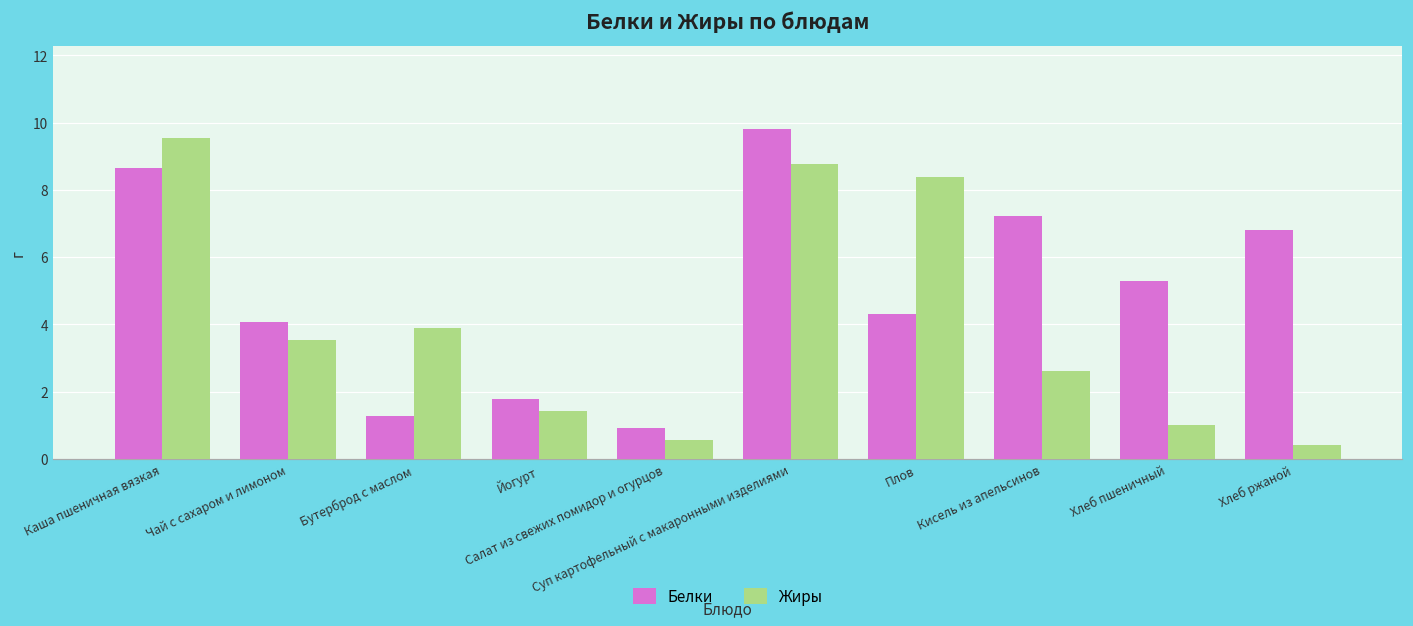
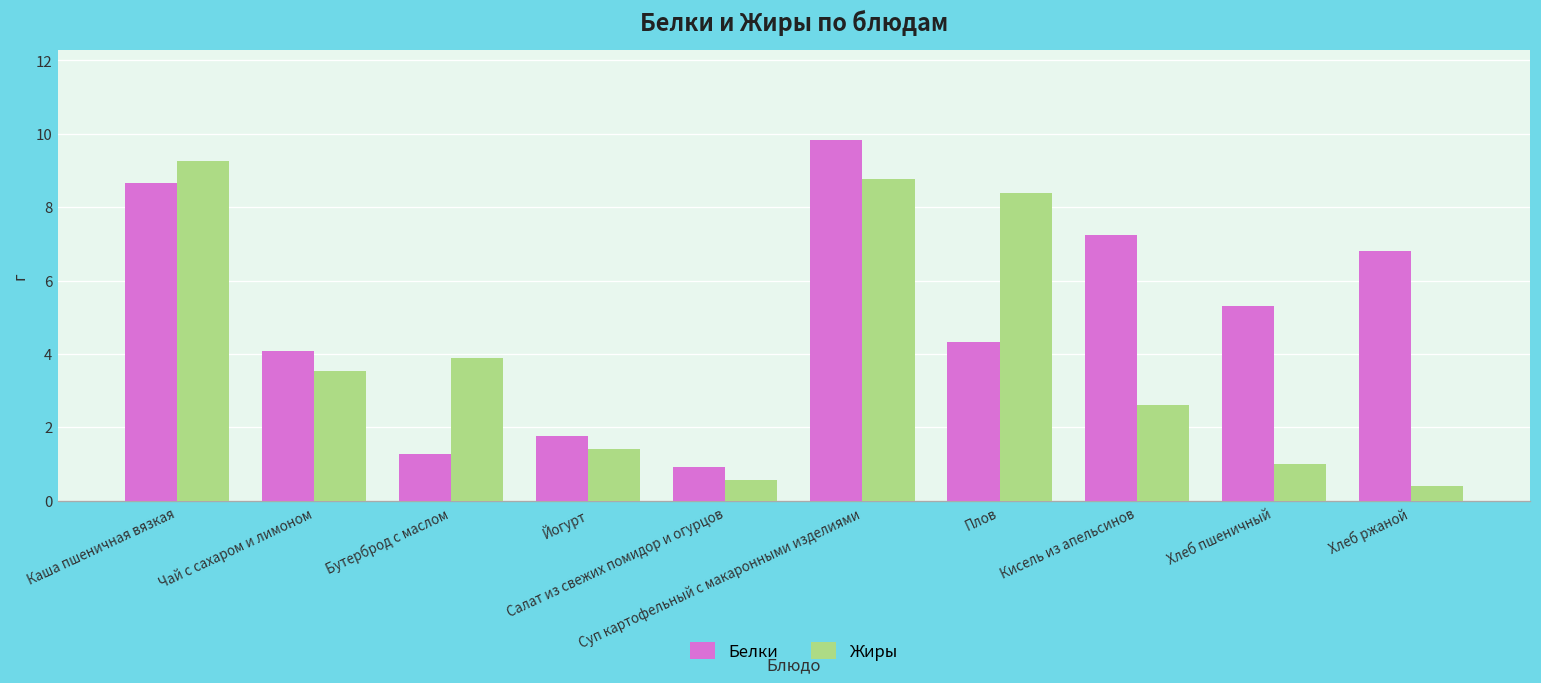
  {
    "Белки": {
      "Каша пшеничная вязкая": 8.7,
      "Чай с сахаром и лимоном": 4.1,
      "Бутерброд с маслом": 1.3,
      "Йогурт": 1.8,
      "Салат из свежих помидор и огурцов": 0.9,
      "Суп картофельный с макаронными изделиями": 9.8,
      "Плов": 4.3,
      "Кисель из апельсинов": 7.2,
      "Хлеб пшеничный": 5.3,
      "Хлеб ржаной": 6.8
    },
    "Жиры": {
-     "Каша пшеничная вязкая": 9.6,
+     "Каша пшеничная вязкая": 9.3,
      "Чай с сахаром и лимоном": 3.5,
      "Бутерброд с маслом": 3.9,
      "Йогурт": 1.4,
      "Салат из свежих помидор и огурцов": 0.6,
      "Суп картофельный с макаронными изделиями": 8.8,
      "Плов": 8.4,
      "Кисель из апельсинов": 2.6,
      "Хлеб пшеничный": 1.0,
      "Хлеб ржаной": 0.4
    }
  }
